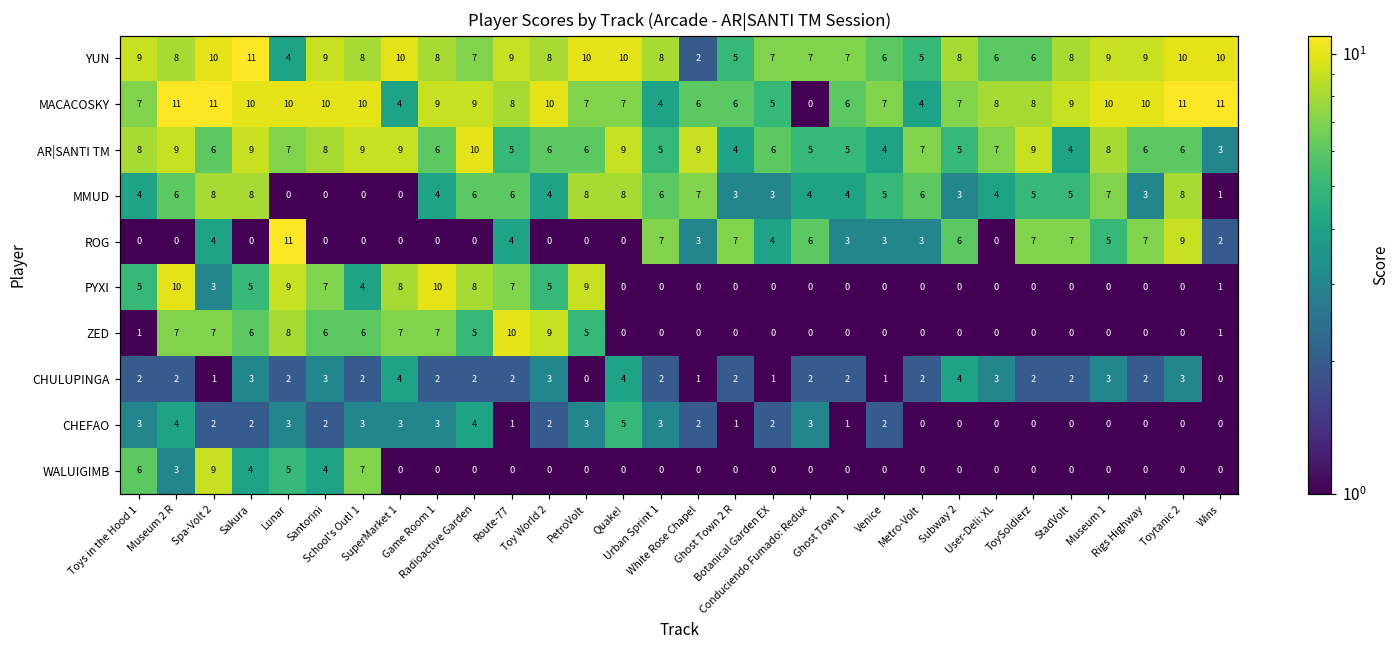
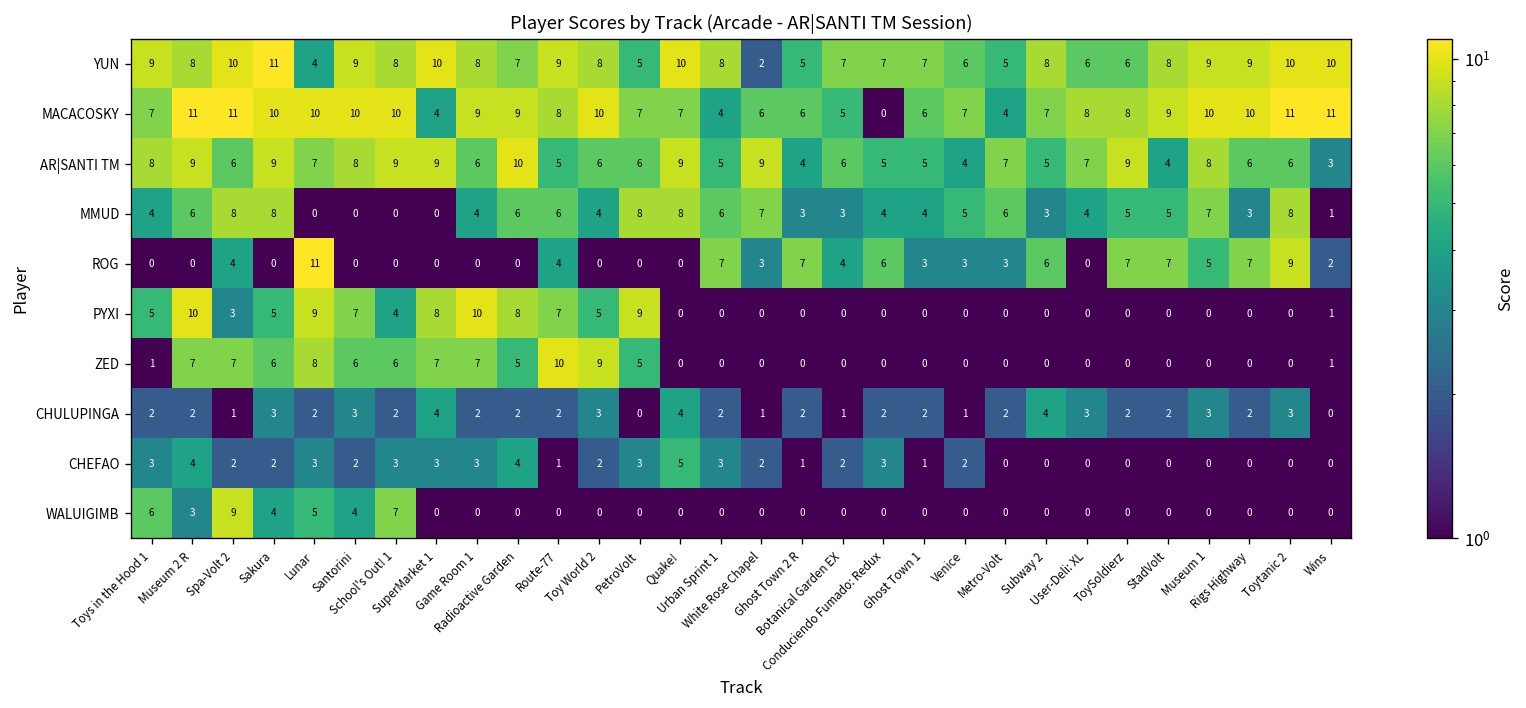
  {
    "YUN": {
      "Toys in the Hood 1": 9,
      "Museum 2 R": 8,
      "Spa-Volt 2": 10,
      "Sakura": 11,
      "Lunar": 4,
      "Santorini": 9,
      "School's Out! 1": 8,
      "SuperMarket 1": 10,
      "Game Room 1": 8,
      "Radioactive Garden": 7,
      "Route-77": 9,
      "Toy World 2": 8,
-     "PetroVolt": 10,
+     "PetroVolt": 5,
      "Quake!": 10,
      "Urban Sprint 1": 8,
      "White Rose Chapel": 2,
      "Ghost Town 2 R": 5,
      "Botanical Garden EX": 7,
      "Conduciendo Fumado: Redux": 7,
      "Ghost Town 1": 7,
      "Venice": 6,
      "Metro-Volt": 5,
      "Subway 2": 8,
      "User-Deli: XL": 6,
      "ToySoldierz": 6,
      "StadVolt": 8,
      "Museum 1": 9,
      "Rigs Highway": 9,
      "Toytanic 2": 10,
      "Wins": 10
    }
  }
